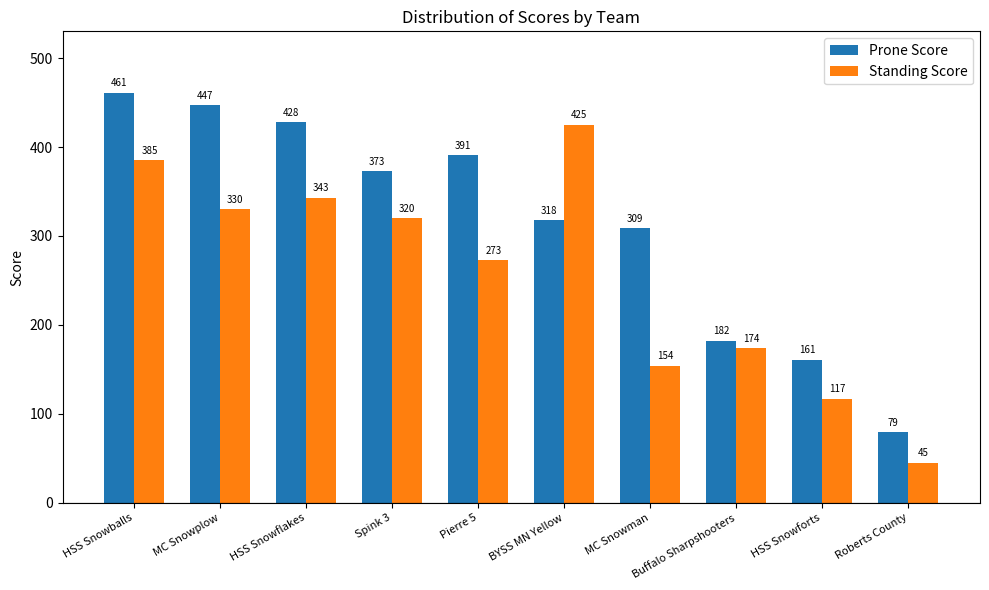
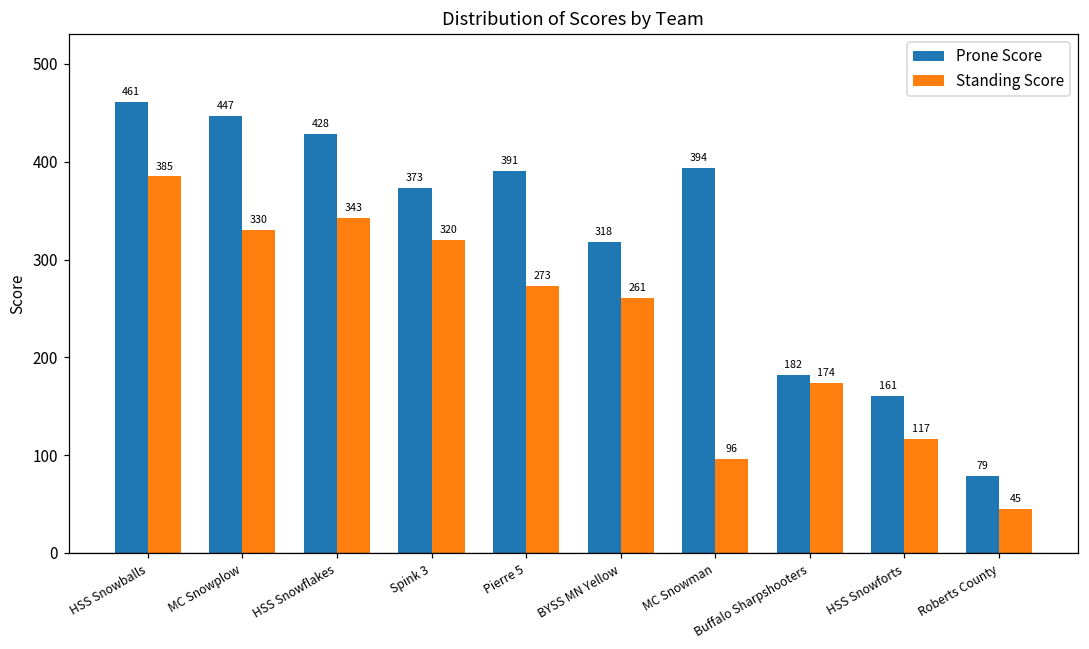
  {
    "Prone Score": {
      "HSS Snowballs": 461,
      "MC Snowplow": 447,
      "HSS Snowflakes": 428,
      "Spink 3": 373,
      "Pierre 5": 391,
      "BYSS MN Yellow": 318,
-     "MC Snowman": 309,
+     "MC Snowman": 394,
      "Buffalo Sharpshooters": 182,
      "HSS Snowforts": 161,
      "Roberts County": 79
    },
    "Standing Score": {
      "HSS Snowballs": 385,
      "MC Snowplow": 330,
      "HSS Snowflakes": 343,
      "Spink 3": 320,
      "Pierre 5": 273,
-     "BYSS MN Yellow": 425,
-     "MC Snowman": 154,
+     "BYSS MN Yellow": 261,
+     "MC Snowman": 96,
      "Buffalo Sharpshooters": 174,
      "HSS Snowforts": 117,
      "Roberts County": 45
    }
  }
